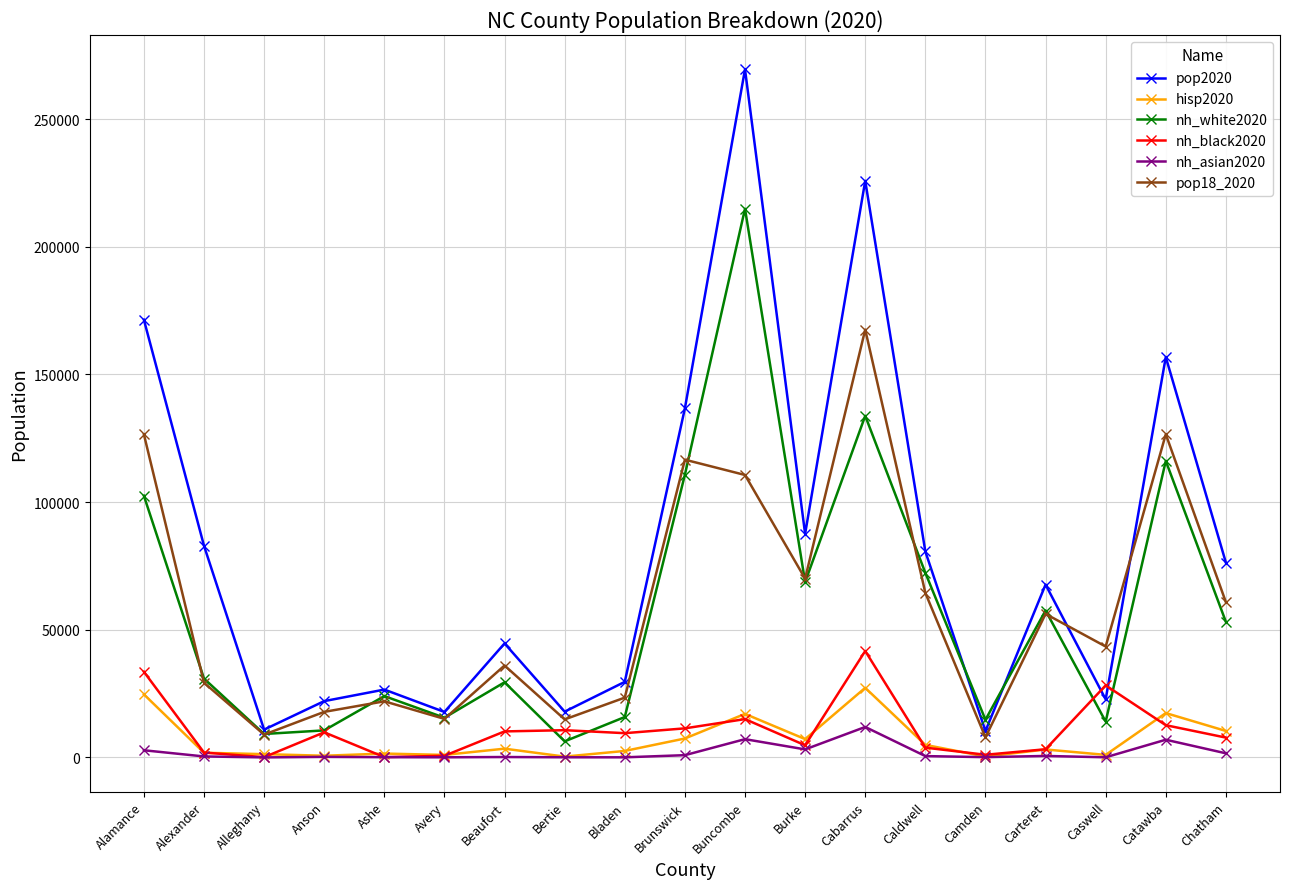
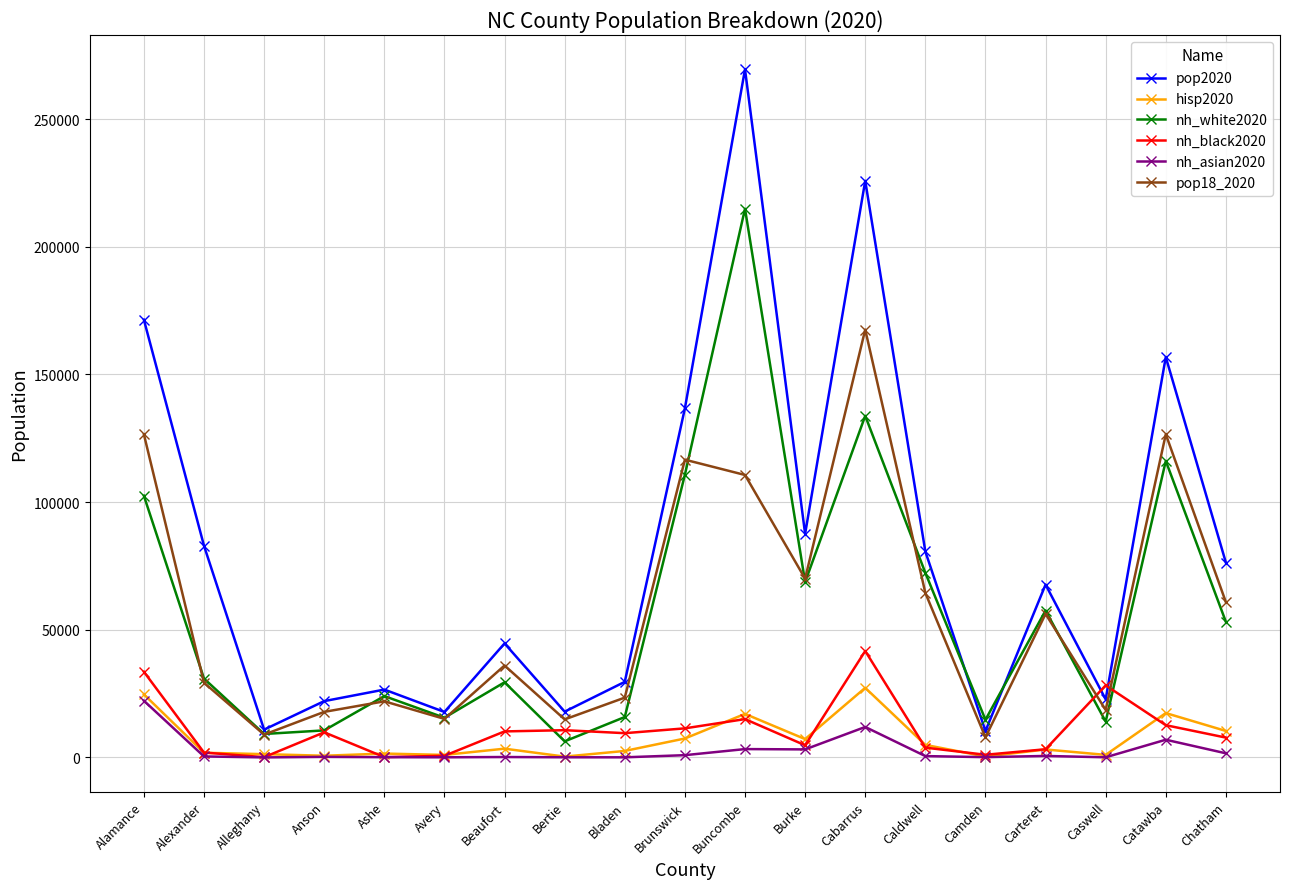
  {
    "pop2020": {
      "Alamance": 171000,
      "Alexander": 83000,
      "Alleghany": 11000,
      "Anson": 22000,
      "Ashe": 27000,
      "Avery": 18000,
      "Beaufort": 45000,
      "Bertie": 18000,
      "Bladen": 30000,
      "Brunswick": 137000,
      "Buncombe": 269000,
      "Burke": 88000,
      "Cabarrus": 226000,
      "Caldwell": 81000,
      "Camden": 10000,
      "Carteret": 68000,
      "Caswell": 23000,
      "Catawba": 157000,
      "Chatham": 76000
    },
    "hisp2020": {
      "Alamance": 25000,
      "Alleghany": 1000,
      "Ashe": 2000,
      "Beaufort": 3000,
      "Bladen": 3000,
      "Brunswick": 7000,
      "Buncombe": 17000,
      "Burke": 7000,
      "Cabarrus": 27000,
      "Caldwell": 5000,
      "Catawba": 17000,
      "Chatham": 10000
    },
    "nh_white2020": {
      "Alamance": 102000,
      "Alexander": 31000,
      "Ashe": 24000,
      "Beaufort": 29000,
      "Bertie": 6000,
      "Bladen": 16000,
      "Brunswick": 111000,
      "Buncombe": 215000,
      "Burke": 69000,
      "Cabarrus": 134000,
      "Caldwell": 72000,
      "Camden": 15000,
      "Carteret": 58000,
      "Caswell": 14000,
      "Catawba": 116000,
      "Chatham": 53000
    },
    "nh_black2020": {
      "Alamance": 34000,
      "Beaufort": 10000,
      "Bertie": 11000,
      "Bladen": 10000,
      "Brunswick": 11000,
      "Buncombe": 15000,
      "Burke": 5000,
      "Cabarrus": 42000,
      "Caldwell": 4000,
      "Caswell": 28000,
      "Catawba": 13000,
      "Chatham": 8000
    },
    "nh_asian2020": {
-     "Alamance": 3000,
+     "Alamance": 22000,
      "Alexander": 0,
      "Beaufort": 0,
      "Bladen": 0,
      "Brunswick": 1000,
-     "Buncombe": 7000,
+     "Buncombe": 3000,
      "Burke": 3000,
      "Cabarrus": 12000,
      "Caldwell": 1000,
      "Carteret": 1000,
      "Catawba": 7000,
      "Chatham": 2000
    },
    "pop18_2020": {
      "Alamance": 127000,
      "Alexander": 29000,
      "Anson": 18000,
      "Ashe": 22000,
      "Beaufort": 36000,
      "Bertie": 15000,
      "Bladen": 23000,
      "Brunswick": 117000,
      "Buncombe": 111000,
      "Burke": 70000,
      "Cabarrus": 168000,
      "Caldwell": 64000,
      "Camden": 8000,
      "Carteret": 56000,
-     "Caswell": 43000,
+     "Caswell": 19000,
      "Catawba": 127000,
      "Chatham": 61000
    }
  }
